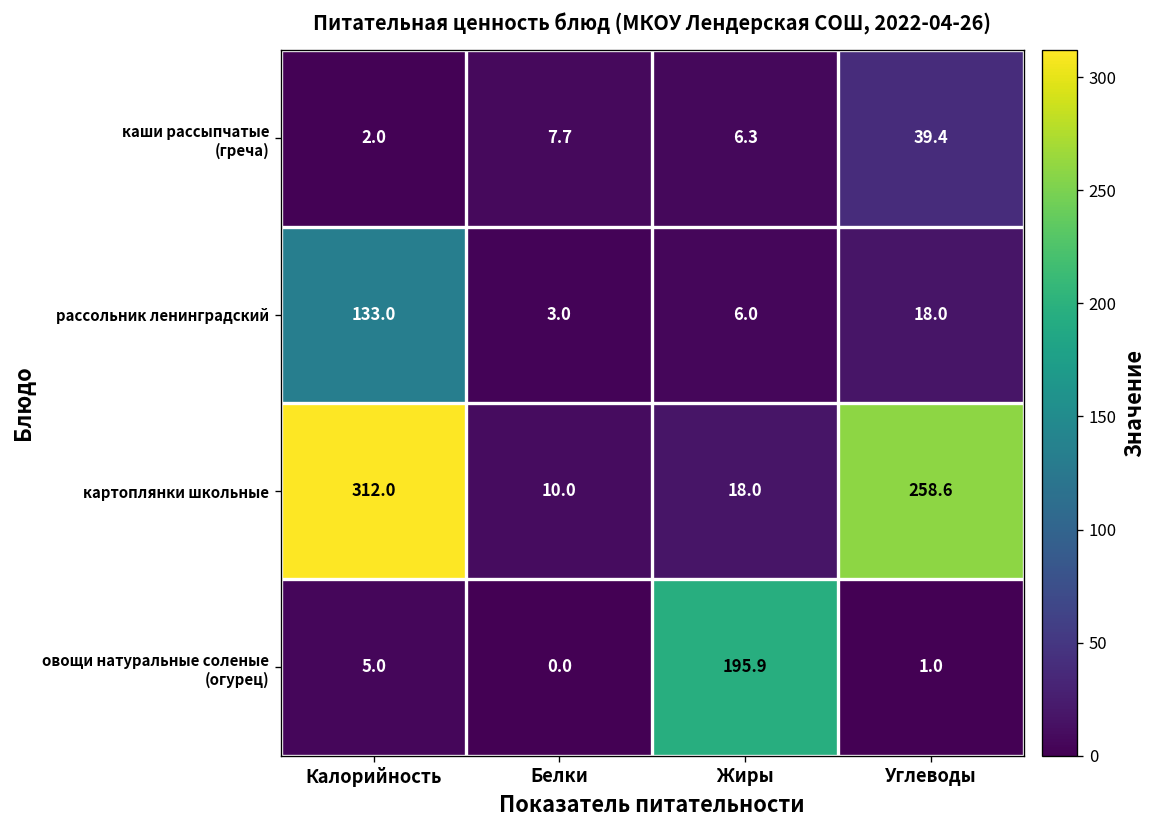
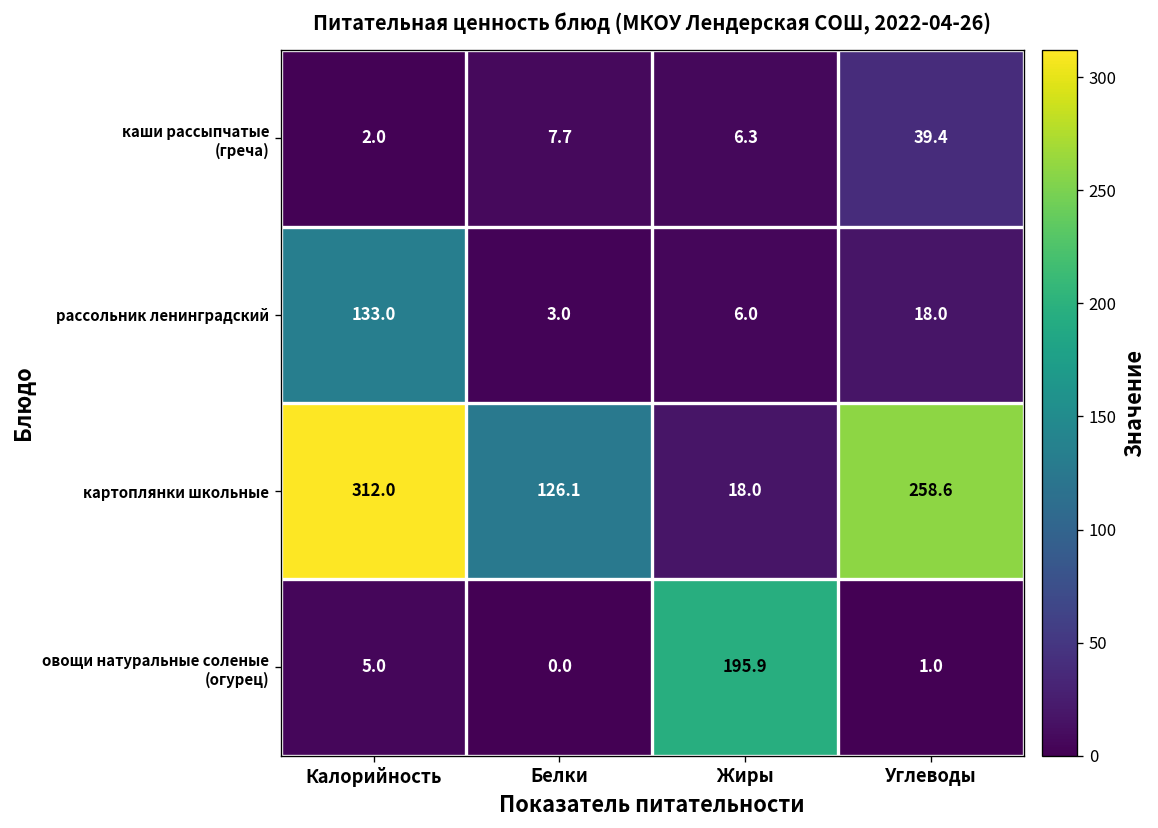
  {
    "каши рассыпчатые (греча)": {
      "Калорийность": 2.0,
      "Белки": 7.7,
      "Жиры": 6.3,
      "Углеводы": 39.4
    },
    "рассольник ленинградский": {
      "Калорийность": 133.0,
      "Белки": 3.0,
      "Жиры": 6.0,
      "Углеводы": 18.0
    },
    "картоплянки школьные": {
      "Калорийность": 312.0,
-     "Белки": 10.0,
+     "Белки": 126.1,
      "Жиры": 18.0,
      "Углеводы": 258.6
    },
    "овощи натуральные соленые (огурец)": {
      "Калорийность": 5.0,
      "Белки": 0.0,
      "Жиры": 195.9,
      "Углеводы": 1.0
    }
  }
